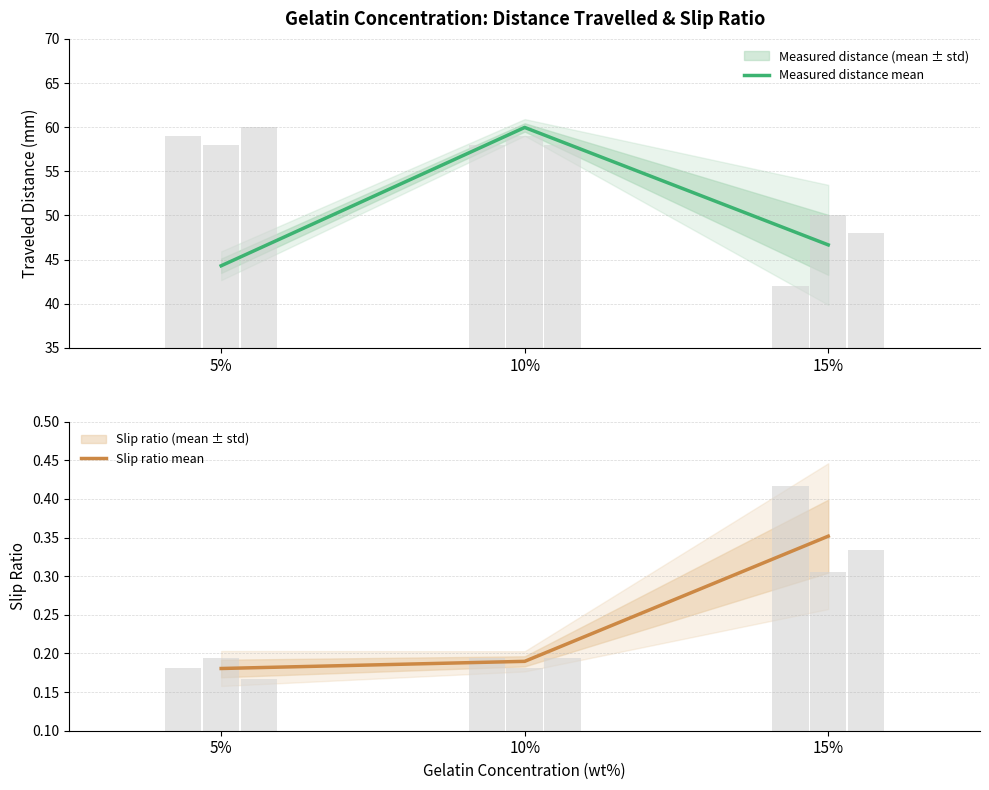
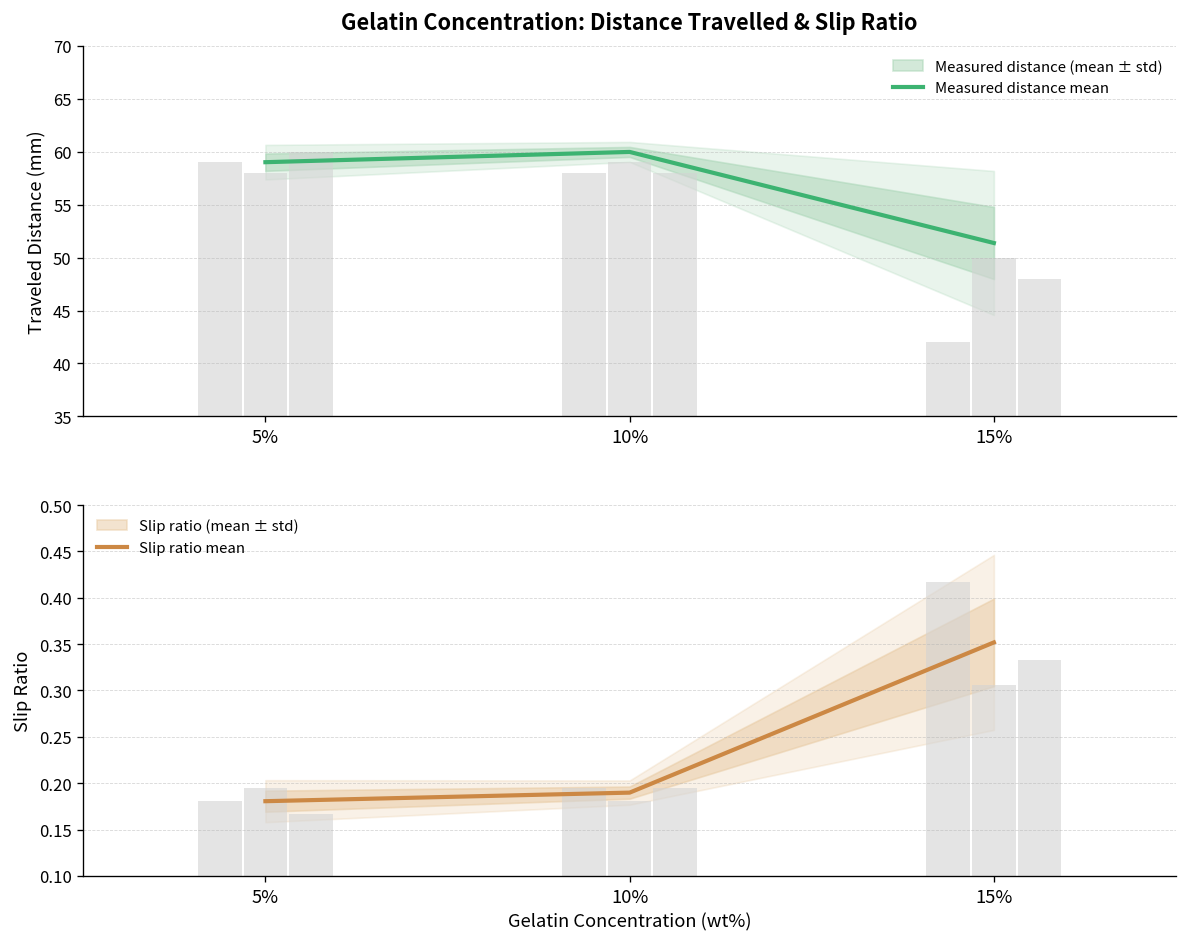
  {
    "Gelatin Concentration: Distance Travelled & Slip Ratio": {
      "Measured distance mean": {
-       "5%": 44,
+       "5%": 59,
        "10%": 60,
-       "15%": 47
+       "15%": 51
      }
    }
  }
